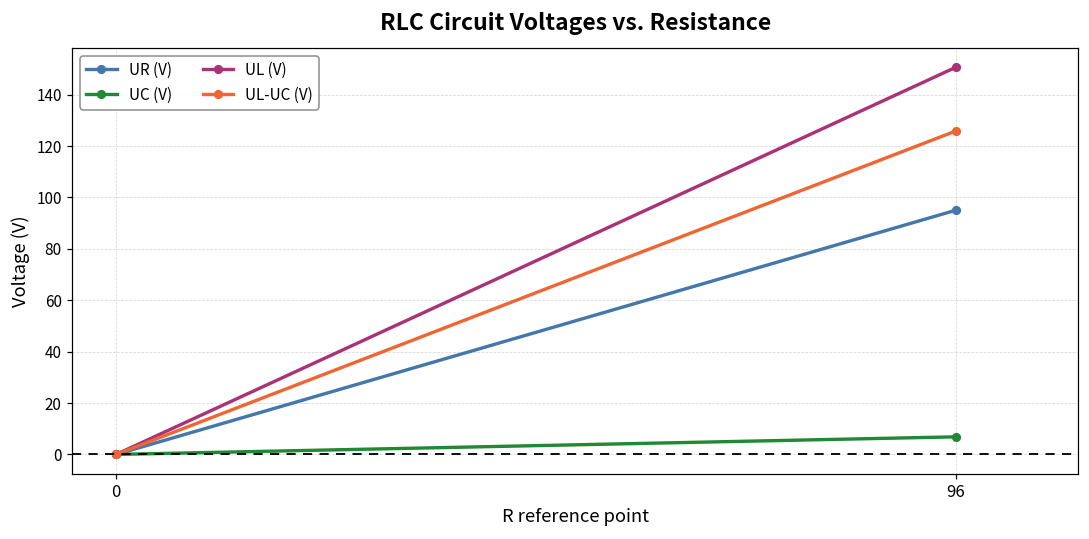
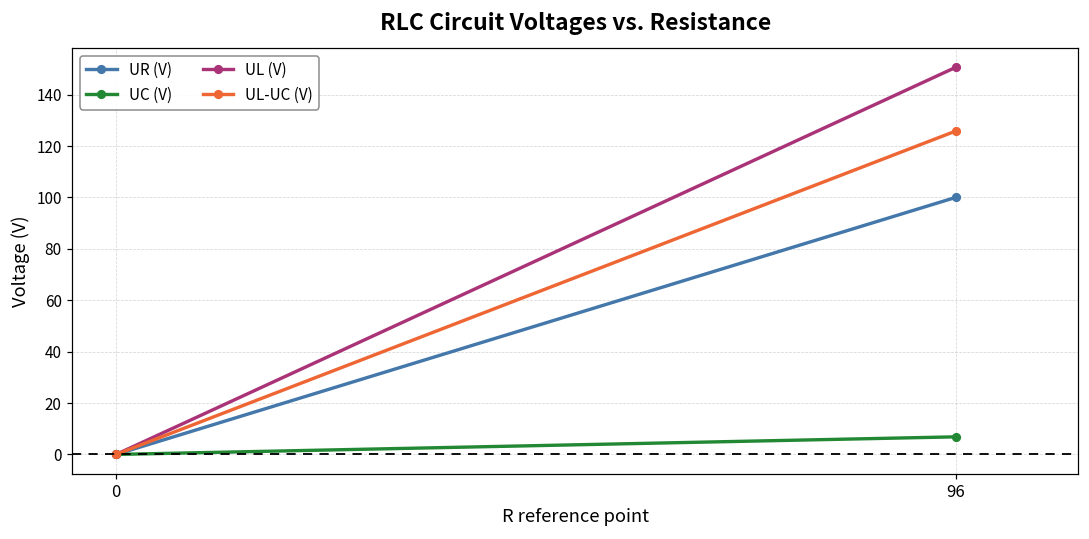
  {
    "UR (V)": {
-     "96": 95
+     "96": 100
    },
    "UC (V)": {
      "96": 7
    },
    "UL (V)": {
      "96": 151
    },
    "UL-UC (V)": {
      "96": 126
    }
  }
